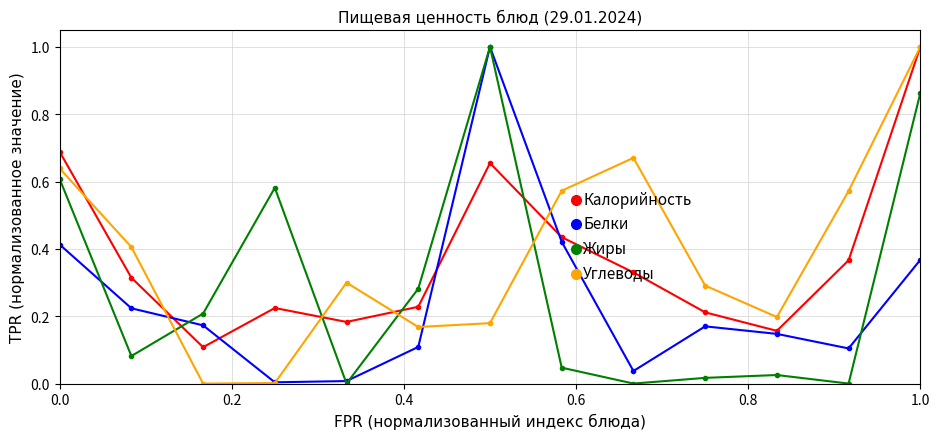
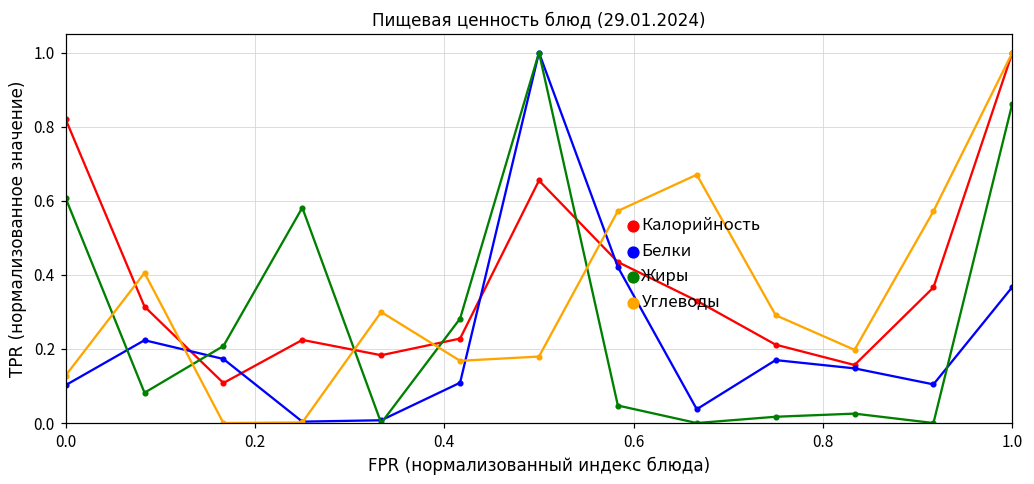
  {
    "Калорийность": {
-     "0.0": 0.69
+     "0.0": 0.82
    },
    "Белки": {
-     "0.0": 0.41,
+     "0.0": 0.10,
      "1.0": 0.37
    },
    "Жиры": {
      "0.0": 0.61,
      "1.0": 0.86
    },
    "Углеводы": {
-     "0.0": 0.64
+     "0.0": 0.13
    }
  }
